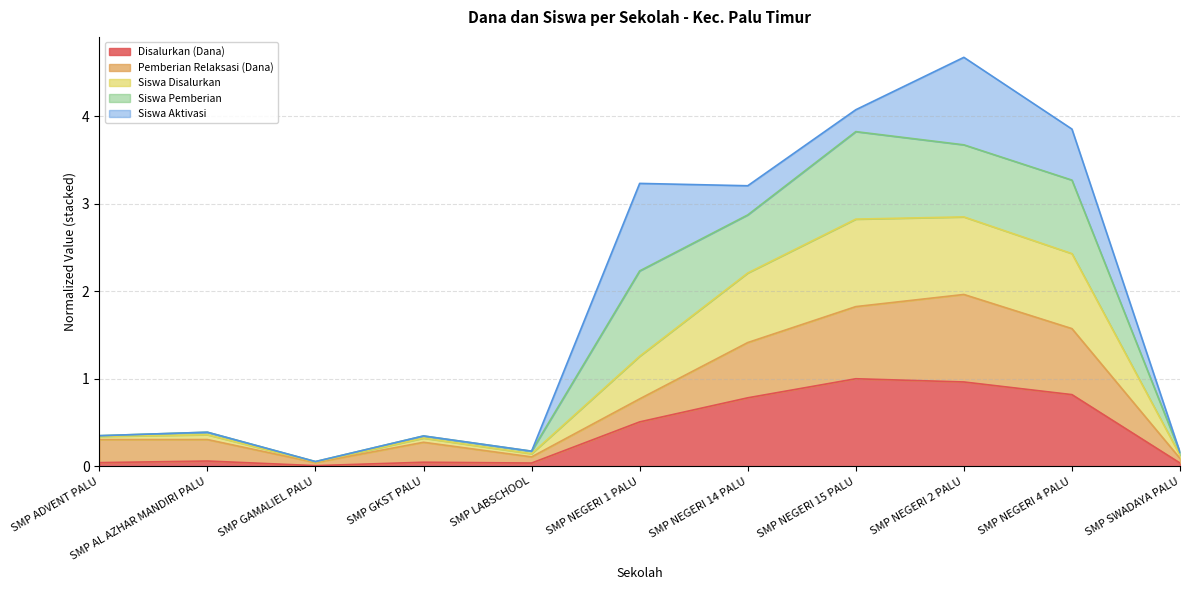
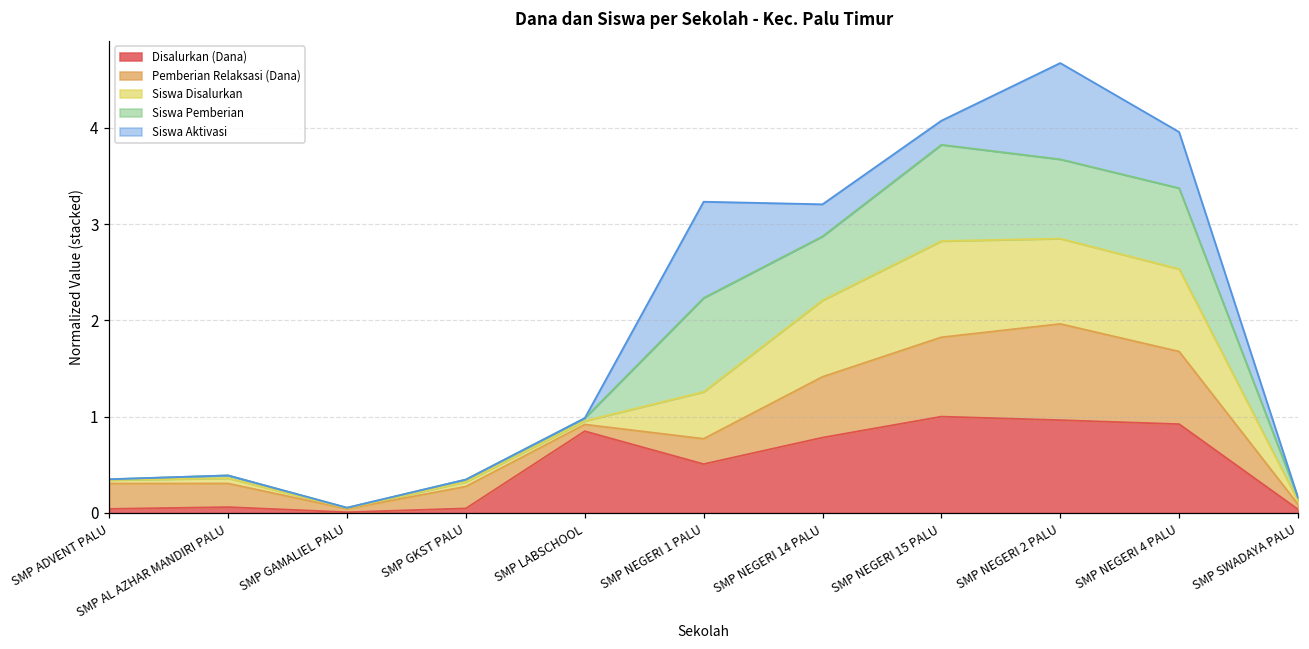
  {
    "Disalurkan (Dana)": {
      "SMP ADVENT PALU": 0.0,
      "SMP AL AZHAR MANDIRI PALU": 0.1,
      "SMP GAMALIEL PALU": 0.0,
      "SMP GKST PALU": 0.0,
-     "SMP LABSCHOOL": 0.0,
+     "SMP LABSCHOOL": 0.8,
      "SMP NEGERI 1 PALU": 0.5,
      "SMP NEGERI 14 PALU": 0.8,
      "SMP NEGERI 15 PALU": 1.0,
      "SMP NEGERI 2 PALU": 1.0,
-     "SMP NEGERI 4 PALU": 0.8,
+     "SMP NEGERI 4 PALU": 0.9,
      "SMP SWADAYA PALU": 0.0
    },
    "Siswa Pemberian": {
      "SMP NEGERI 1 PALU": 1.0,
      "SMP NEGERI 14 PALU": 0.7,
      "SMP NEGERI 15 PALU": 1.0,
      "SMP NEGERI 2 PALU": 0.8,
      "SMP NEGERI 4 PALU": 0.8
    },
    "Siswa Aktivasi": {
      "SMP NEGERI 1 PALU": 1.0,
      "SMP NEGERI 14 PALU": 0.3,
      "SMP NEGERI 15 PALU": 0.3,
      "SMP NEGERI 2 PALU": 1.0,
      "SMP NEGERI 4 PALU": 0.6
    }
  }
